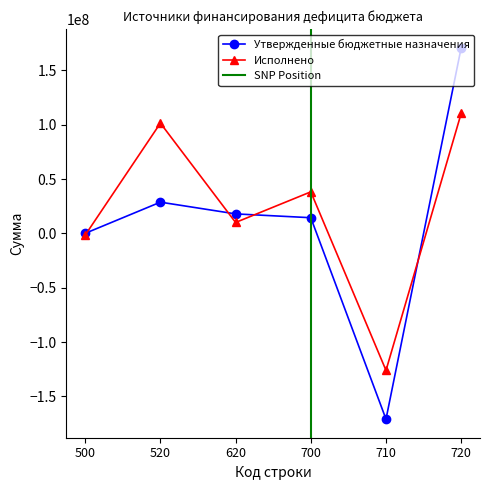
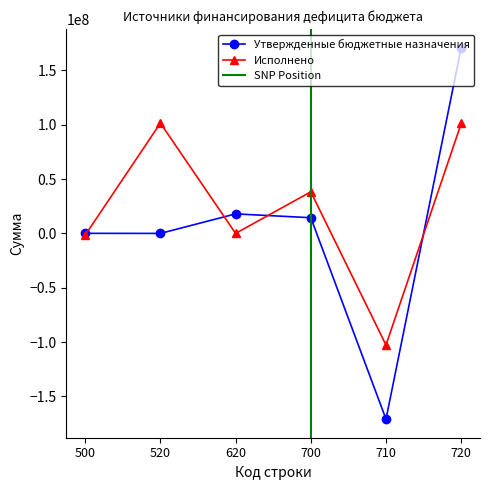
  {
    "Утвержденные бюджетные назначения": {
-     "520": 29000000,
+     "520": 0,
      "620": 18000000,
      "700": 14000000,
      "710": -171000000
    },
    "Исполнено": {
      "520": 101000000,
-     "620": 10000000,
+     "620": 0,
      "700": 38000000,
-     "710": -126000000,
-     "720": 111000000
+     "710": -103000000,
+     "720": 101000000
    }
  }
